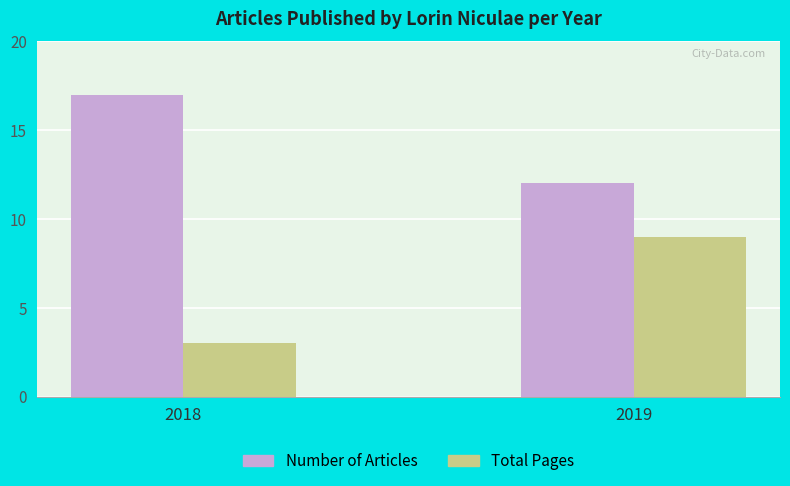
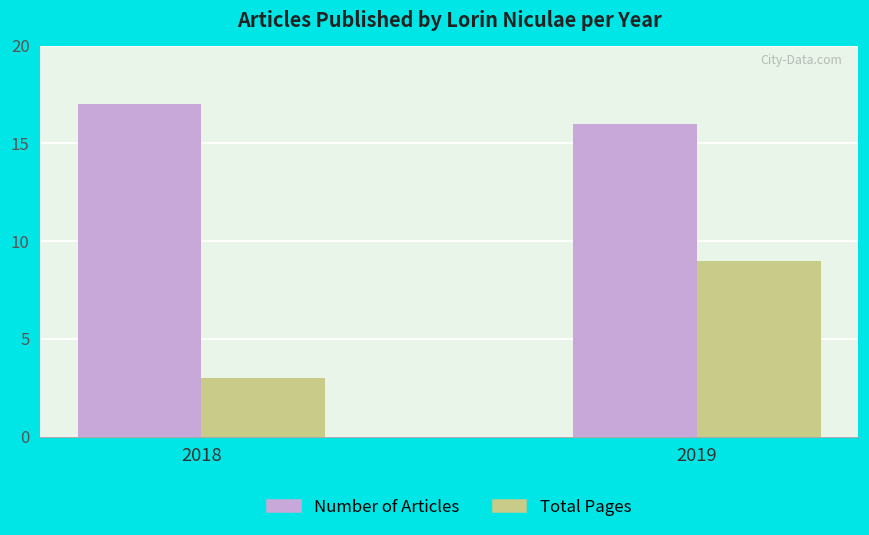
  {
    "Number of Articles": {
      "2018": 17,
-     "2019": 12
+     "2019": 16
    },
    "Total Pages": {
      "2018": 3,
      "2019": 9
    }
  }
